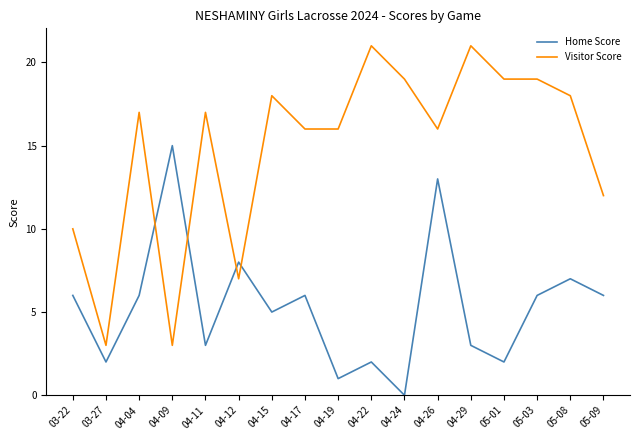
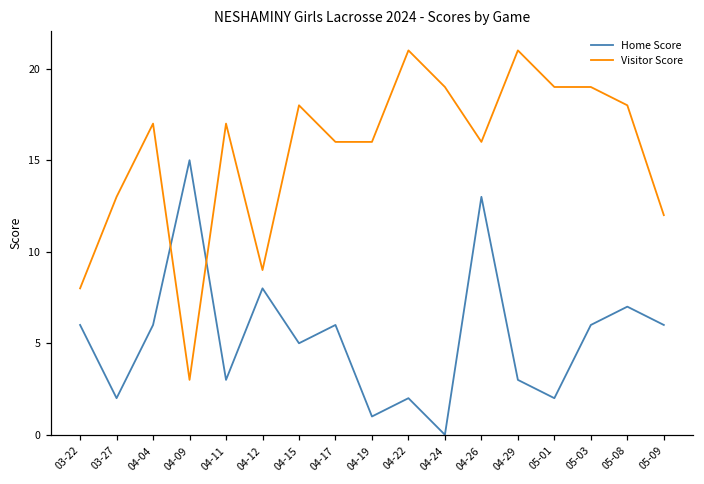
  {
    "Home Score": {
      "03-22": 6,
      "03-27": 2,
      "04-04": 6,
      "04-09": 15,
      "04-11": 3,
      "04-12": 8,
      "04-15": 5,
      "04-17": 6,
      "04-19": 1,
      "04-22": 2,
      "04-24": 0,
      "04-26": 13,
      "04-29": 3,
      "05-01": 2,
      "05-03": 6,
      "05-08": 7,
      "05-09": 6
    },
    "Visitor Score": {
-     "03-22": 10,
-     "03-27": 3,
+     "03-22": 8,
+     "03-27": 13,
      "04-04": 17,
      "04-09": 3,
      "04-11": 17,
-     "04-12": 7,
+     "04-12": 9,
      "04-15": 18,
      "04-17": 16,
      "04-19": 16,
      "04-22": 21,
      "04-24": 19,
      "04-26": 16,
      "04-29": 21,
      "05-01": 19,
      "05-03": 19,
      "05-08": 18,
      "05-09": 12
    }
  }
